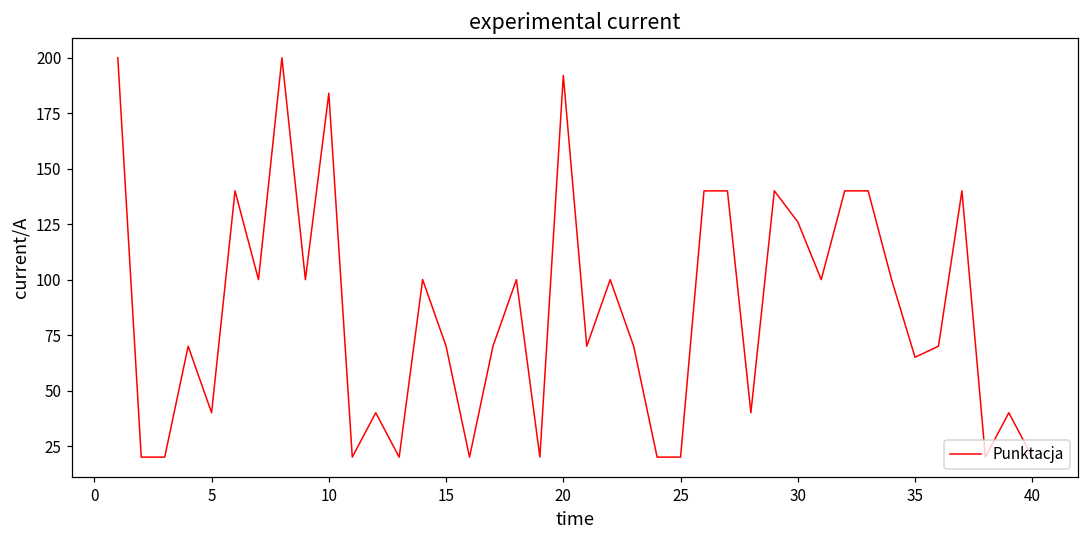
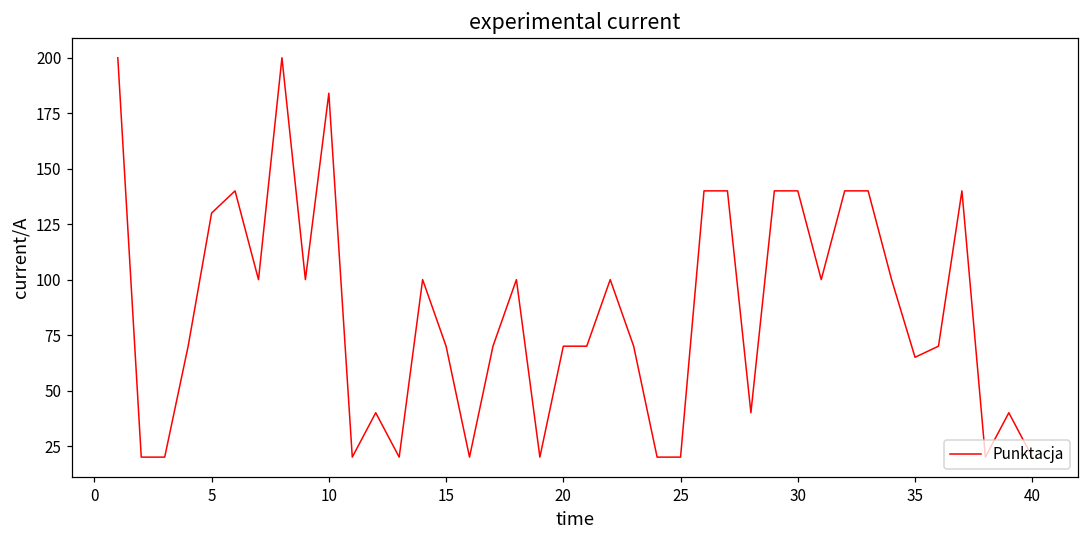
  {
-   "5": 40,
+   "5": 130,
    "10": 184,
    "15": 70,
-   "20": 192,
+   "20": 70,
    "25": 20,
-   "30": 126,
+   "30": 140,
    "35": 65
  }
